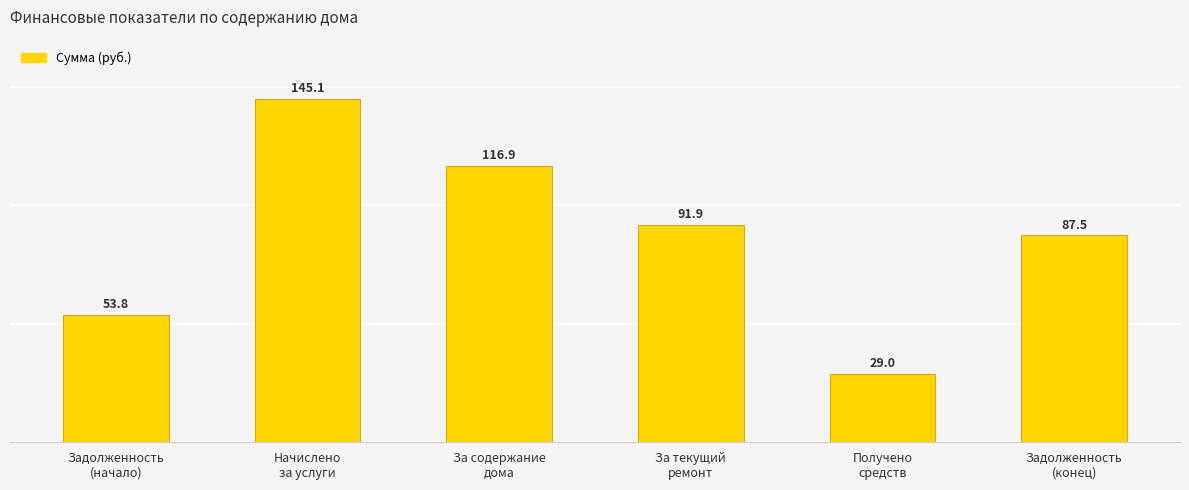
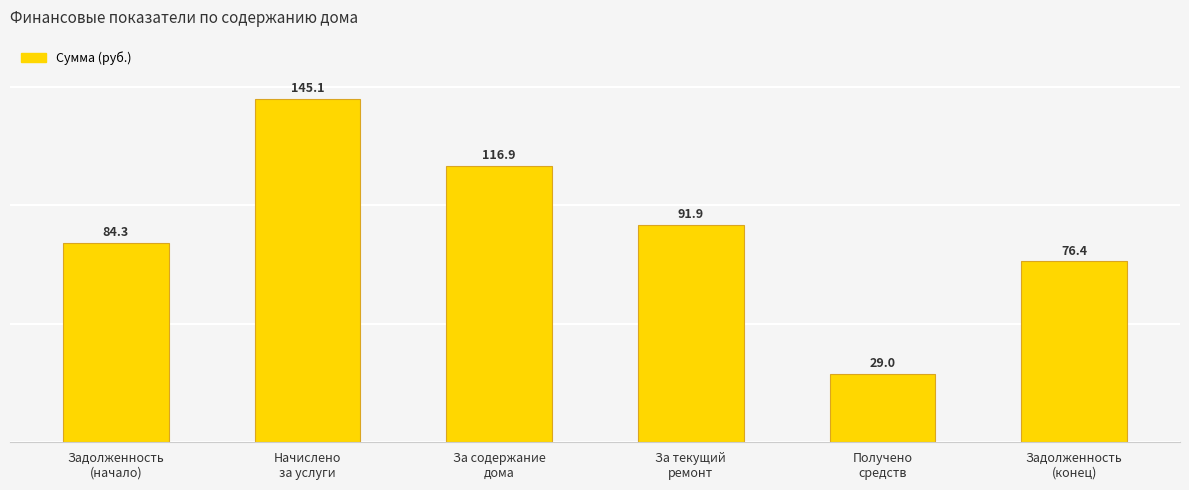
  {
-   "Задолженность (начало)": 53.8,
-   "Задолженность (конец)": 87.5
+   "Задолженность (начало)": 84.3,
+   "Задолженность (конец)": 76.4
  }
